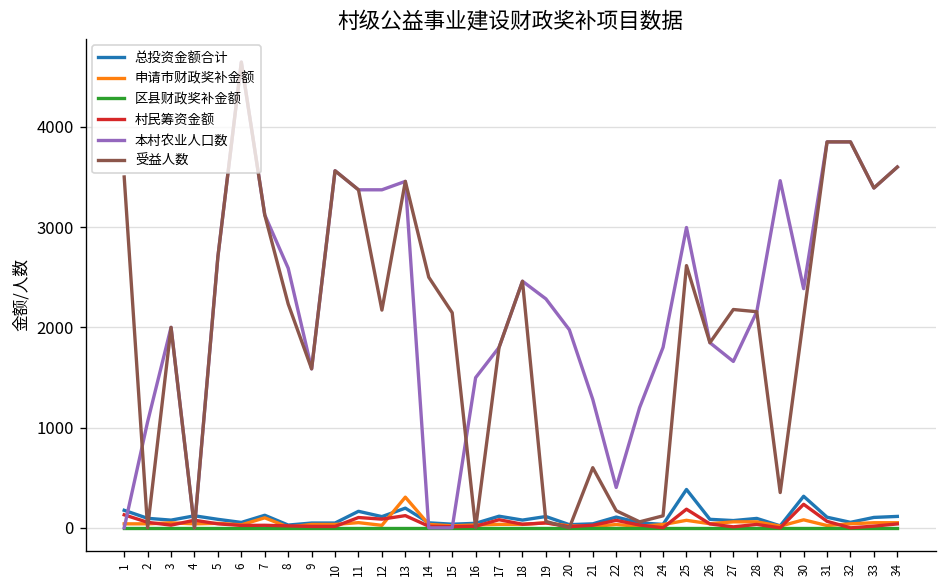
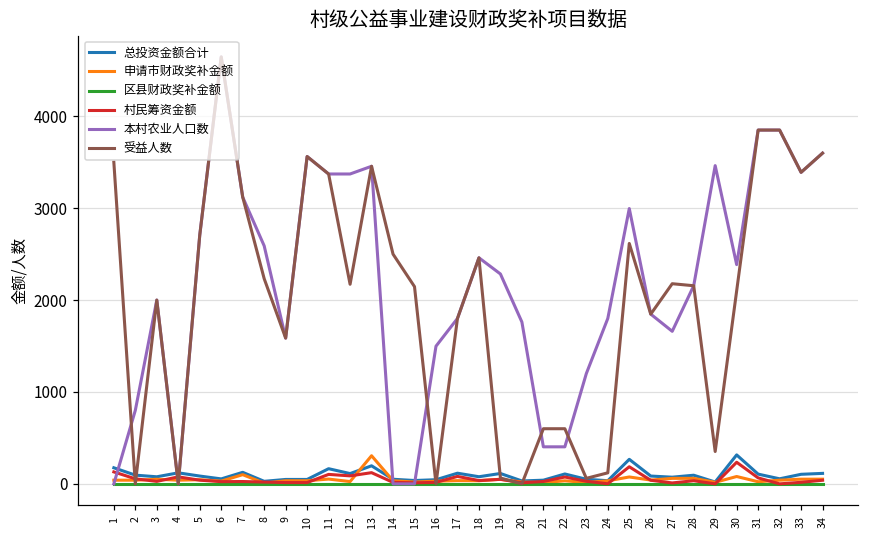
  {
    "总投资金额合计": {
      "1": 200,
      "2": 100,
      "4": 100,
      "5": 100,
      "11": 200,
      "13": 200,
      "17": 100,
      "18": 100,
      "19": 100,
      "22": 100,
-     "25": 400,
+     "25": 300,
      "26": 100,
      "28": 100,
      "30": 300,
      "31": 100,
      "33": 100,
      "34": 100
    },
    "申请市财政奖补金额": {
      "1": 0,
      "4": 0,
      "11": 100,
      "13": 300,
      "17": 0,
      "22": 0,
      "25": 100,
      "30": 100,
      "33": 100
    },
    "区县财政奖补金额": {
      "5": 0,
      "11": 0,
      "13": 0,
      "17": 0,
      "18": 0,
      "19": 0,
      "22": 0,
      "25": 0,
      "26": 0,
      "28": 0,
      "30": 0,
      "34": 0
    },
    "村民筹资金额": {
      "1": 100,
      "4": 100,
      "11": 100,
      "13": 100,
      "17": 100,
      "22": 100,
      "25": 200,
      "30": 200,
      "31": 100
    },
    "本村农业人口数": {
-     "2": 1100,
+     "2": 800,
      "8": 2600,
      "12": 3400,
      "16": 1500,
      "19": 2300,
-     "20": 2000,
-     "21": 1300,
+     "20": 1800,
+     "21": 400,
      "22": 400,
      "23": 1200,
      "24": 1800,
      "25": 3000,
      "27": 1700,
      "29": 3500,
      "30": 2400
    },
    "受益人数": {
      "1": 3500,
      "8": 2200,
      "12": 2200,
      "14": 2500,
      "15": 2100,
      "21": 600,
-     "22": 200,
+     "22": 600,
      "24": 100,
      "25": 2600,
      "27": 2200,
      "29": 400,
      "30": 2100
    }
  }
